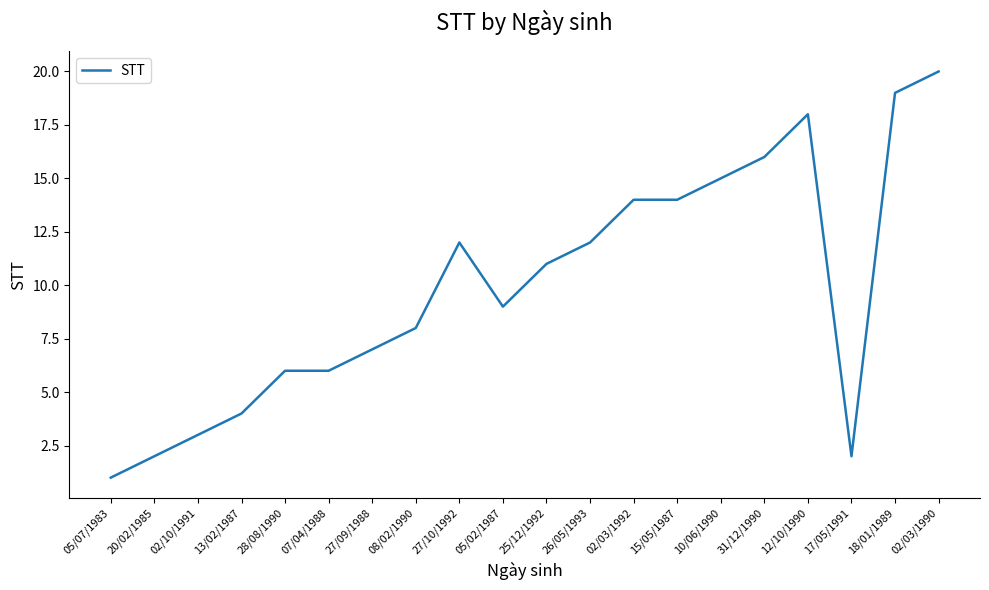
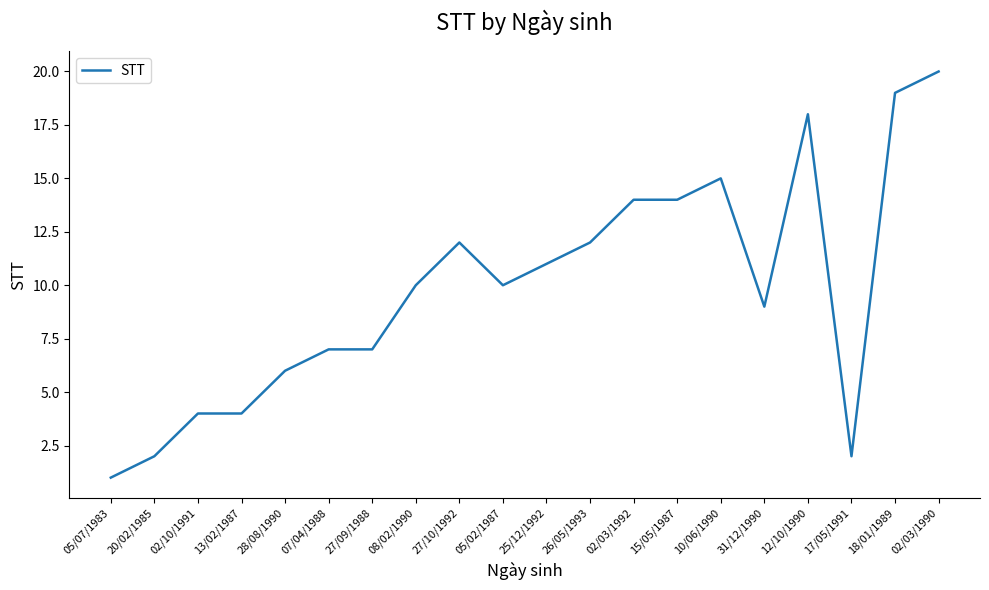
  {
    "05/07/1983": 1,
    "20/02/1985": 2,
-   "02/10/1991": 3,
+   "02/10/1991": 4,
    "13/02/1987": 4,
    "28/08/1990": 6,
-   "07/04/1988": 6,
+   "07/04/1988": 7,
    "27/09/1988": 7,
-   "08/02/1990": 8,
+   "08/02/1990": 10,
    "27/10/1992": 12,
-   "05/02/1987": 9,
+   "05/02/1987": 10,
    "25/12/1992": 11,
    "26/05/1993": 12,
    "02/03/1992": 14,
    "15/05/1987": 14,
    "10/06/1990": 15,
-   "31/12/1990": 16,
+   "31/12/1990": 9,
    "12/10/1990": 18,
    "17/05/1991": 2,
    "18/01/1989": 19,
    "02/03/1990": 20
  }
